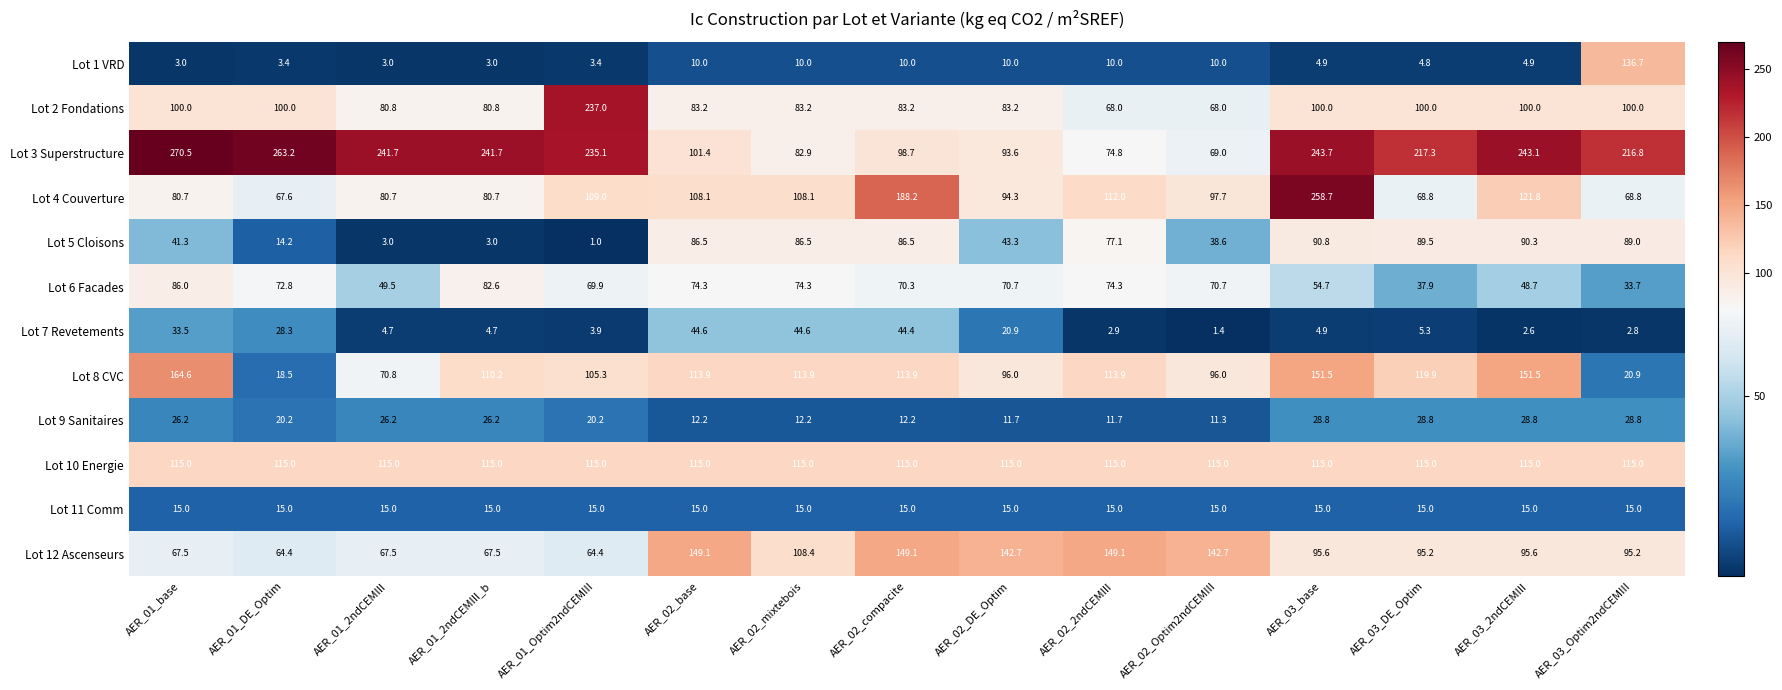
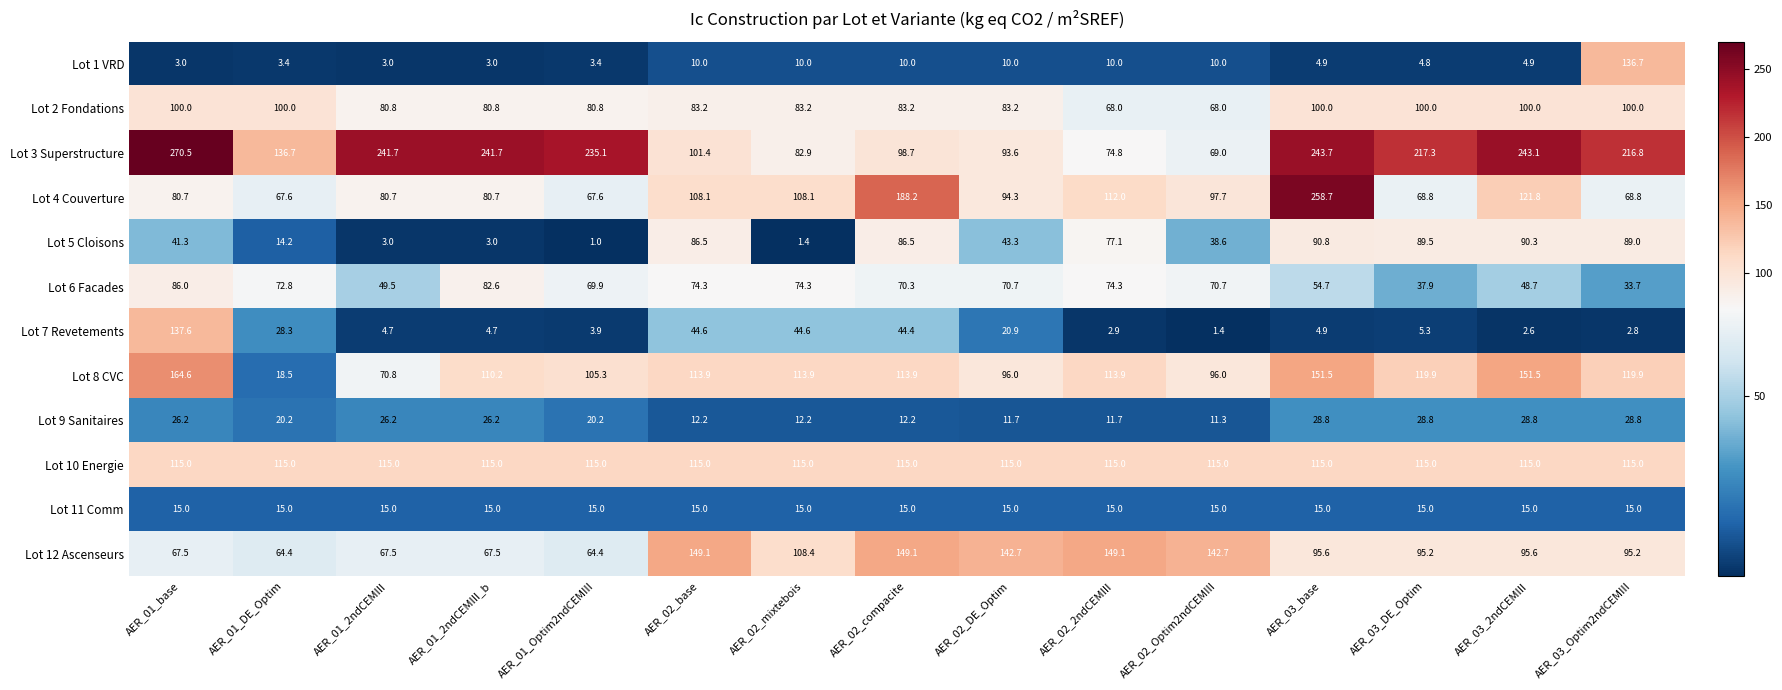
  {
    "Lot 1 VRD": {
      "AER_01_base": 3.0,
      "AER_01_DE_Optim": 3.4,
      "AER_01_2ndCEMIII": 3.0,
      "AER_01_2ndCEMIII_b": 3.0,
      "AER_01_Optim2ndCEMIII": 3.4,
      "AER_02_base": 10.0,
      "AER_02_mixtebois": 10.0,
      "AER_02_compacite": 10.0,
      "AER_02_DE_Optim": 10.0,
      "AER_02_2ndCEMIII": 10.0,
      "AER_02_Optim2ndCEMIII": 10.0,
      "AER_03_base": 4.9,
      "AER_03_DE_Optim": 4.8,
      "AER_03_2ndCEMIII": 4.9,
      "AER_03_Optim2ndCEMIII": 136.7
    },
    "Lot 2 Fondations": {
      "AER_01_base": 100.0,
      "AER_01_DE_Optim": 100.0,
      "AER_01_2ndCEMIII": 80.8,
      "AER_01_2ndCEMIII_b": 80.8,
-     "AER_01_Optim2ndCEMIII": 237.0,
+     "AER_01_Optim2ndCEMIII": 80.8,
      "AER_02_base": 83.2,
      "AER_02_mixtebois": 83.2,
      "AER_02_compacite": 83.2,
      "AER_02_DE_Optim": 83.2,
      "AER_02_2ndCEMIII": 68.0,
      "AER_02_Optim2ndCEMIII": 68.0,
      "AER_03_base": 100.0,
      "AER_03_DE_Optim": 100.0,
      "AER_03_2ndCEMIII": 100.0,
      "AER_03_Optim2ndCEMIII": 100.0
    },
    "Lot 3 Superstructure": {
      "AER_01_base": 270.5,
-     "AER_01_DE_Optim": 263.2,
+     "AER_01_DE_Optim": 136.7,
      "AER_01_2ndCEMIII": 241.7,
      "AER_01_2ndCEMIII_b": 241.7,
      "AER_01_Optim2ndCEMIII": 235.1,
      "AER_02_base": 101.4,
      "AER_02_mixtebois": 82.9,
      "AER_02_compacite": 98.7,
      "AER_02_DE_Optim": 93.6,
      "AER_02_2ndCEMIII": 74.8,
      "AER_02_Optim2ndCEMIII": 69.0,
      "AER_03_base": 243.7,
      "AER_03_DE_Optim": 217.3,
      "AER_03_2ndCEMIII": 243.1,
      "AER_03_Optim2ndCEMIII": 216.8
    },
    "Lot 4 Couverture": {
      "AER_01_base": 80.7,
      "AER_01_DE_Optim": 67.6,
      "AER_01_2ndCEMIII": 80.7,
      "AER_01_2ndCEMIII_b": 80.7,
-     "AER_01_Optim2ndCEMIII": 109.0,
+     "AER_01_Optim2ndCEMIII": 67.6,
      "AER_02_base": 108.1,
      "AER_02_mixtebois": 108.1,
      "AER_02_compacite": 188.2,
      "AER_02_DE_Optim": 94.3,
      "AER_02_2ndCEMIII": 112.0,
      "AER_02_Optim2ndCEMIII": 97.7,
      "AER_03_base": 258.7,
      "AER_03_DE_Optim": 68.8,
      "AER_03_2ndCEMIII": 121.8,
      "AER_03_Optim2ndCEMIII": 68.8
    },
    "Lot 5 Cloisons": {
      "AER_01_base": 41.3,
      "AER_01_DE_Optim": 14.2,
      "AER_01_2ndCEMIII": 3.0,
      "AER_01_2ndCEMIII_b": 3.0,
      "AER_01_Optim2ndCEMIII": 1.0,
      "AER_02_base": 86.5,
-     "AER_02_mixtebois": 86.5,
+     "AER_02_mixtebois": 1.4,
      "AER_02_compacite": 86.5,
      "AER_02_DE_Optim": 43.3,
      "AER_02_2ndCEMIII": 77.1,
      "AER_02_Optim2ndCEMIII": 38.6,
      "AER_03_base": 90.8,
      "AER_03_DE_Optim": 89.5,
      "AER_03_2ndCEMIII": 90.3,
      "AER_03_Optim2ndCEMIII": 89.0
    },
    "Lot 6 Facades": {
      "AER_01_base": 86.0,
      "AER_01_DE_Optim": 72.8,
      "AER_01_2ndCEMIII": 49.5,
      "AER_01_2ndCEMIII_b": 82.6,
      "AER_01_Optim2ndCEMIII": 69.9,
      "AER_02_base": 74.3,
      "AER_02_mixtebois": 74.3,
      "AER_02_compacite": 70.3,
      "AER_02_DE_Optim": 70.7,
      "AER_02_2ndCEMIII": 74.3,
      "AER_02_Optim2ndCEMIII": 70.7,
      "AER_03_base": 54.7,
      "AER_03_DE_Optim": 37.9,
      "AER_03_2ndCEMIII": 48.7,
      "AER_03_Optim2ndCEMIII": 33.7
    },
    "Lot 7 Revetements": {
-     "AER_01_base": 33.5,
+     "AER_01_base": 137.6,
      "AER_01_DE_Optim": 28.3,
      "AER_01_2ndCEMIII": 4.7,
      "AER_01_2ndCEMIII_b": 4.7,
      "AER_01_Optim2ndCEMIII": 3.9,
      "AER_02_base": 44.6,
      "AER_02_mixtebois": 44.6,
      "AER_02_compacite": 44.4,
      "AER_02_DE_Optim": 20.9,
      "AER_02_2ndCEMIII": 2.9,
      "AER_02_Optim2ndCEMIII": 1.4,
      "AER_03_base": 4.9,
      "AER_03_DE_Optim": 5.3,
      "AER_03_2ndCEMIII": 2.6,
      "AER_03_Optim2ndCEMIII": 2.8
    },
    "Lot 8 CVC": {
      "AER_01_base": 164.6,
      "AER_01_DE_Optim": 18.5,
      "AER_01_2ndCEMIII": 70.8,
      "AER_01_2ndCEMIII_b": 110.2,
      "AER_01_Optim2ndCEMIII": 105.3,
      "AER_02_base": 113.9,
      "AER_02_mixtebois": 113.9,
      "AER_02_compacite": 113.9,
      "AER_02_DE_Optim": 96.0,
      "AER_02_2ndCEMIII": 113.9,
      "AER_02_Optim2ndCEMIII": 96.0,
      "AER_03_base": 151.5,
      "AER_03_DE_Optim": 119.9,
      "AER_03_2ndCEMIII": 151.5,
-     "AER_03_Optim2ndCEMIII": 20.9
+     "AER_03_Optim2ndCEMIII": 119.9
    },
    "Lot 9 Sanitaires": {
      "AER_01_base": 26.2,
      "AER_01_DE_Optim": 20.2,
      "AER_01_2ndCEMIII": 26.2,
      "AER_01_2ndCEMIII_b": 26.2,
      "AER_01_Optim2ndCEMIII": 20.2,
      "AER_02_base": 12.2,
      "AER_02_mixtebois": 12.2,
      "AER_02_compacite": 12.2,
      "AER_02_DE_Optim": 11.7,
      "AER_02_2ndCEMIII": 11.7,
      "AER_02_Optim2ndCEMIII": 11.3,
      "AER_03_base": 28.8,
      "AER_03_DE_Optim": 28.8,
      "AER_03_2ndCEMIII": 28.8,
      "AER_03_Optim2ndCEMIII": 28.8
    },
    "Lot 10 Energie": {
      "AER_01_base": 115.0,
      "AER_01_DE_Optim": 115.0,
      "AER_01_2ndCEMIII": 115.0,
      "AER_01_2ndCEMIII_b": 115.0,
      "AER_01_Optim2ndCEMIII": 115.0,
      "AER_02_base": 115.0,
      "AER_02_mixtebois": 115.0,
      "AER_02_compacite": 115.0,
      "AER_02_DE_Optim": 115.0,
      "AER_02_2ndCEMIII": 115.0,
      "AER_02_Optim2ndCEMIII": 115.0,
      "AER_03_base": 115.0,
      "AER_03_DE_Optim": 115.0,
      "AER_03_2ndCEMIII": 115.0,
      "AER_03_Optim2ndCEMIII": 115.0
    },
    "Lot 11 Comm": {
      "AER_01_base": 15.0,
      "AER_01_DE_Optim": 15.0,
      "AER_01_2ndCEMIII": 15.0,
      "AER_01_2ndCEMIII_b": 15.0,
      "AER_01_Optim2ndCEMIII": 15.0,
      "AER_02_base": 15.0,
      "AER_02_mixtebois": 15.0,
      "AER_02_compacite": 15.0,
      "AER_02_DE_Optim": 15.0,
      "AER_02_2ndCEMIII": 15.0,
      "AER_02_Optim2ndCEMIII": 15.0,
      "AER_03_base": 15.0,
      "AER_03_DE_Optim": 15.0,
      "AER_03_2ndCEMIII": 15.0,
      "AER_03_Optim2ndCEMIII": 15.0
    },
    "Lot 12 Ascenseurs": {
      "AER_01_base": 67.5,
      "AER_01_DE_Optim": 64.4,
      "AER_01_2ndCEMIII": 67.5,
      "AER_01_2ndCEMIII_b": 67.5,
      "AER_01_Optim2ndCEMIII": 64.4,
      "AER_02_base": 149.1,
      "AER_02_mixtebois": 108.4,
      "AER_02_compacite": 149.1,
      "AER_02_DE_Optim": 142.7,
      "AER_02_2ndCEMIII": 149.1,
      "AER_02_Optim2ndCEMIII": 142.7,
      "AER_03_base": 95.6,
      "AER_03_DE_Optim": 95.2,
      "AER_03_2ndCEMIII": 95.6,
      "AER_03_Optim2ndCEMIII": 95.2
    }
  }
